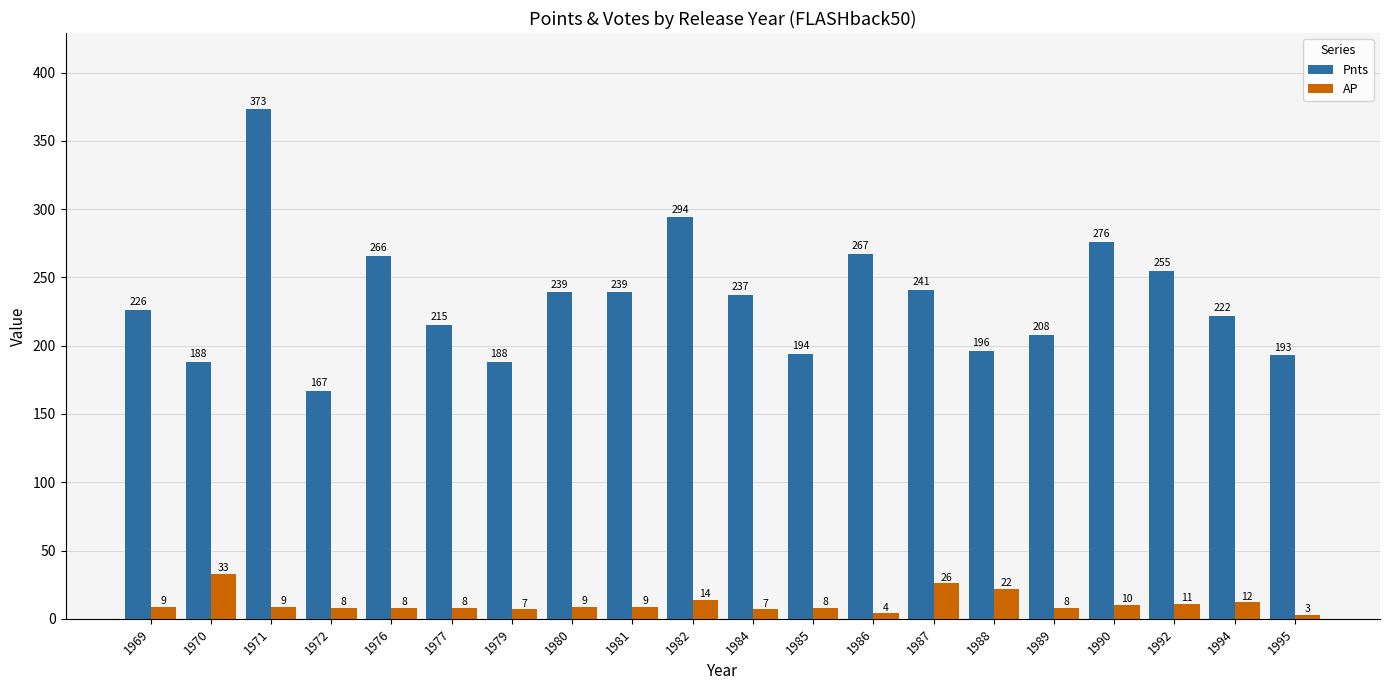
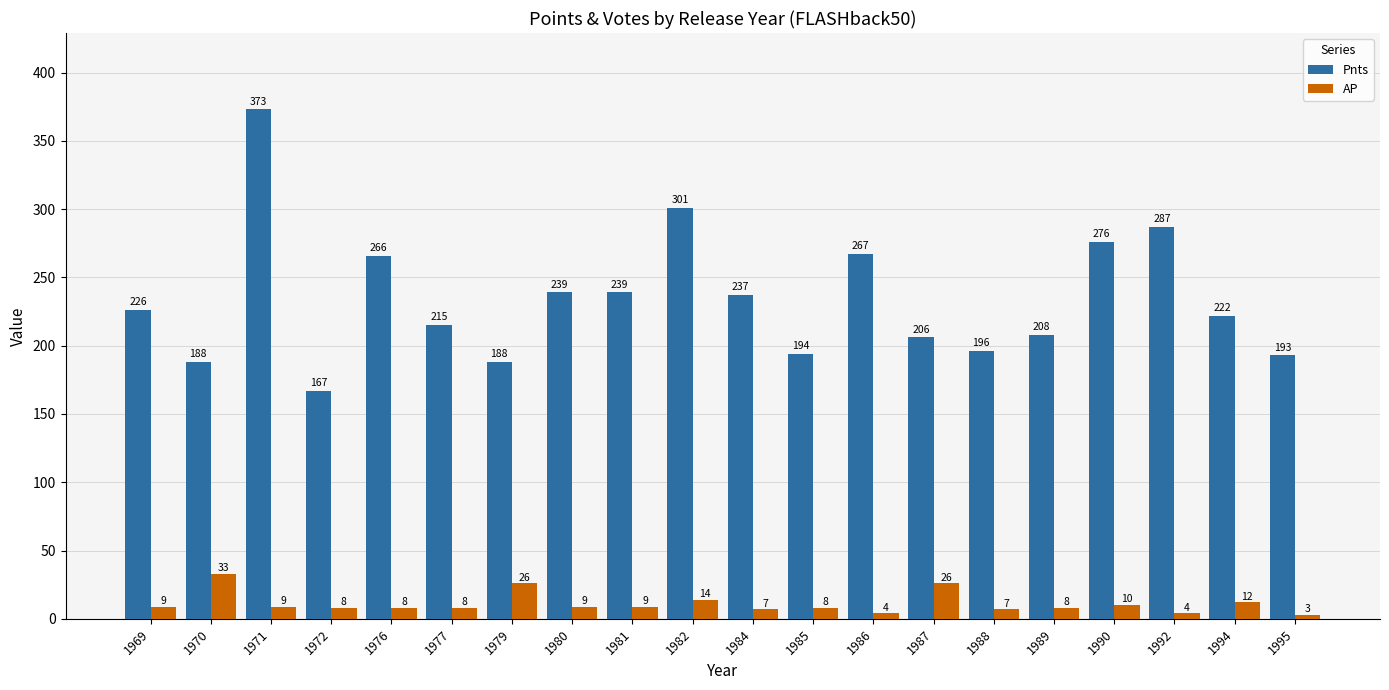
  {
    "Pnts": {
      "1969": 226,
      "1970": 188,
      "1971": 373,
      "1972": 167,
      "1976": 266,
      "1977": 215,
      "1979": 188,
      "1980": 239,
      "1981": 239,
-     "1982": 294,
+     "1982": 301,
      "1984": 237,
      "1985": 194,
      "1986": 267,
-     "1987": 241,
+     "1987": 206,
      "1988": 196,
      "1989": 208,
      "1990": 276,
-     "1992": 255,
+     "1992": 287,
      "1994": 222,
      "1995": 193
    },
    "AP": {
      "1969": 9,
      "1970": 33,
      "1971": 9,
      "1972": 8,
      "1976": 8,
      "1977": 8,
-     "1979": 7,
+     "1979": 26,
      "1980": 9,
      "1981": 9,
      "1982": 14,
      "1984": 7,
      "1985": 8,
      "1986": 4,
      "1987": 26,
-     "1988": 22,
+     "1988": 7,
      "1989": 8,
      "1990": 10,
-     "1992": 11,
+     "1992": 4,
      "1994": 12,
      "1995": 3
    }
  }
